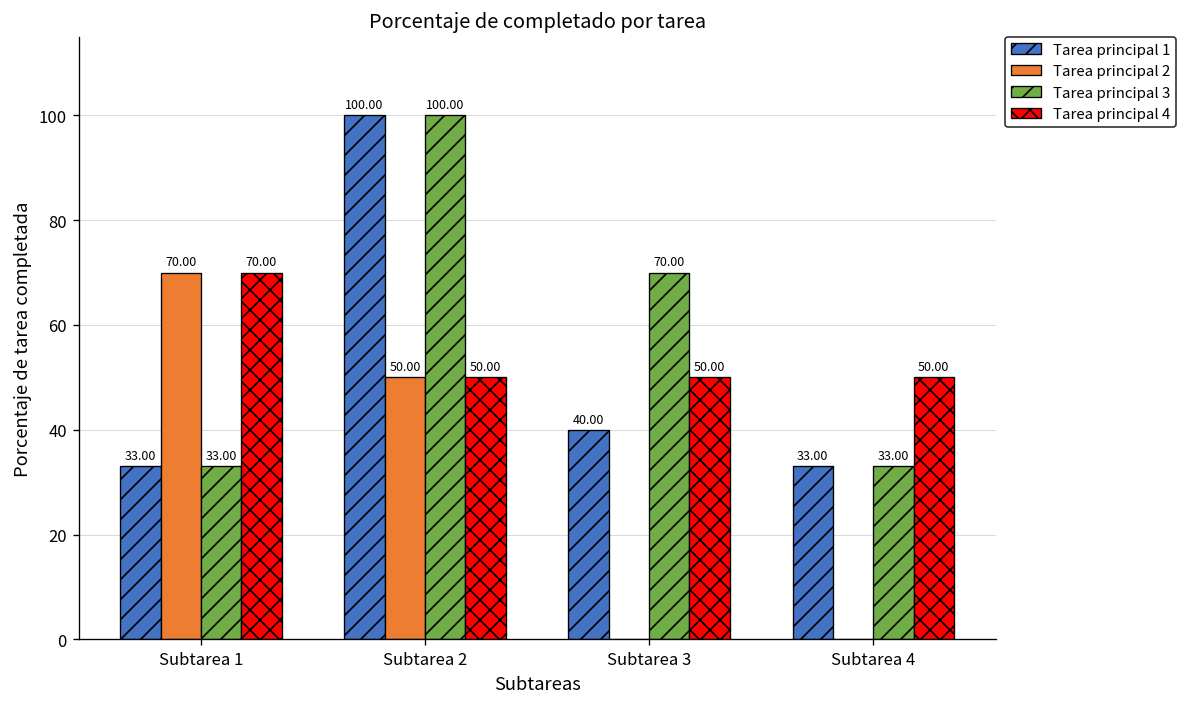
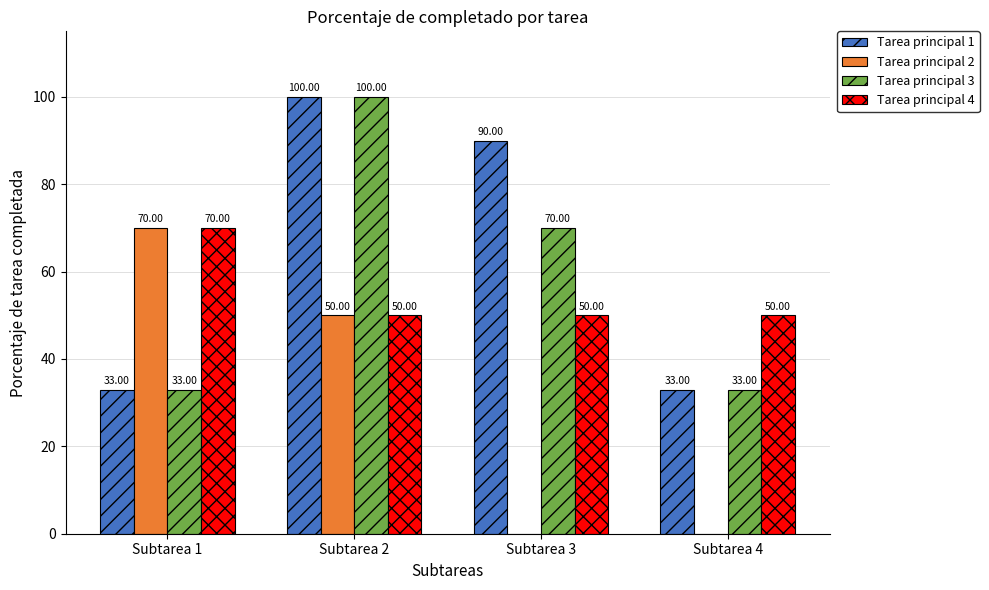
  {
    "Tarea principal 1": {
      "Subtarea 1": 33.00,
      "Subtarea 2": 100.00,
-     "Subtarea 3": 40.00,
+     "Subtarea 3": 90.00,
      "Subtarea 4": 33.00
    },
    "Tarea principal 2": {
      "Subtarea 1": 70.00,
      "Subtarea 2": 50.00
    },
    "Tarea principal 3": {
      "Subtarea 1": 33.00,
      "Subtarea 2": 100.00,
      "Subtarea 3": 70.00,
      "Subtarea 4": 33.00
    },
    "Tarea principal 4": {
      "Subtarea 1": 70.00,
      "Subtarea 2": 50.00,
      "Subtarea 3": 50.00,
      "Subtarea 4": 50.00
    }
  }
